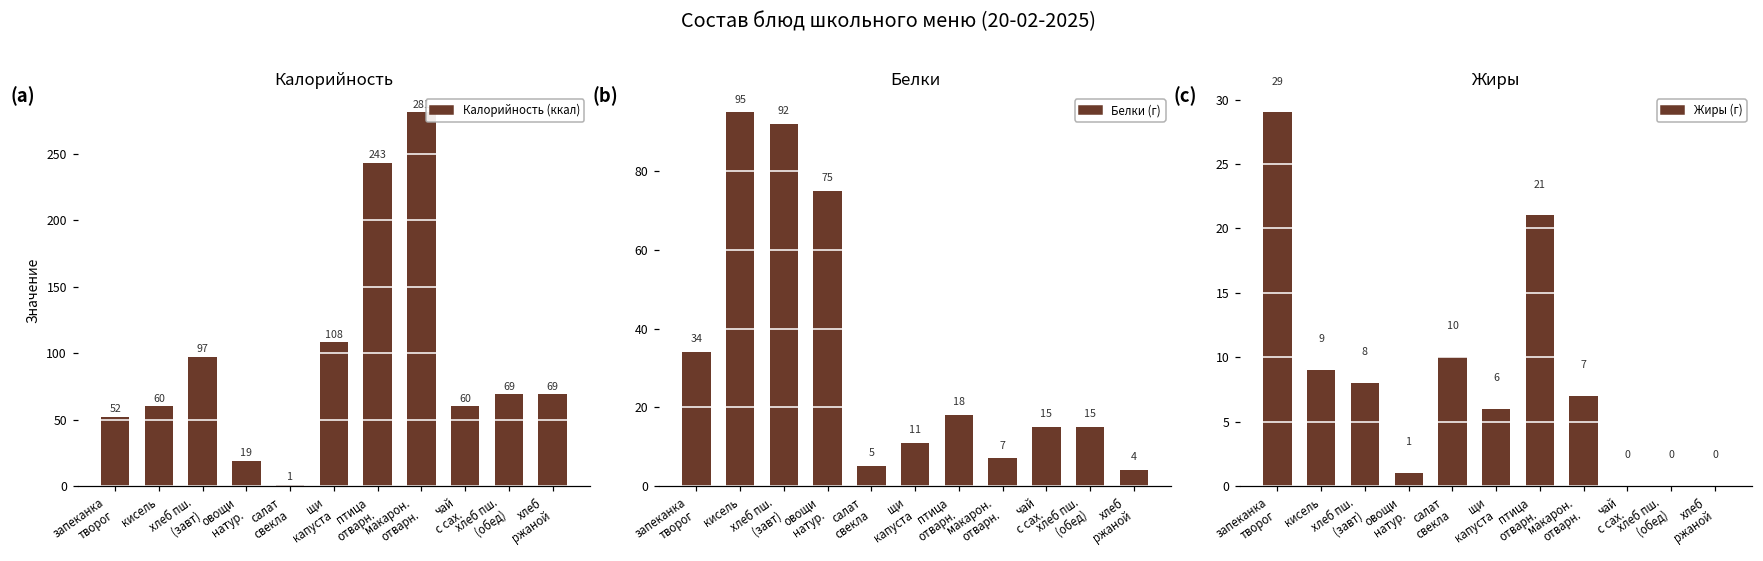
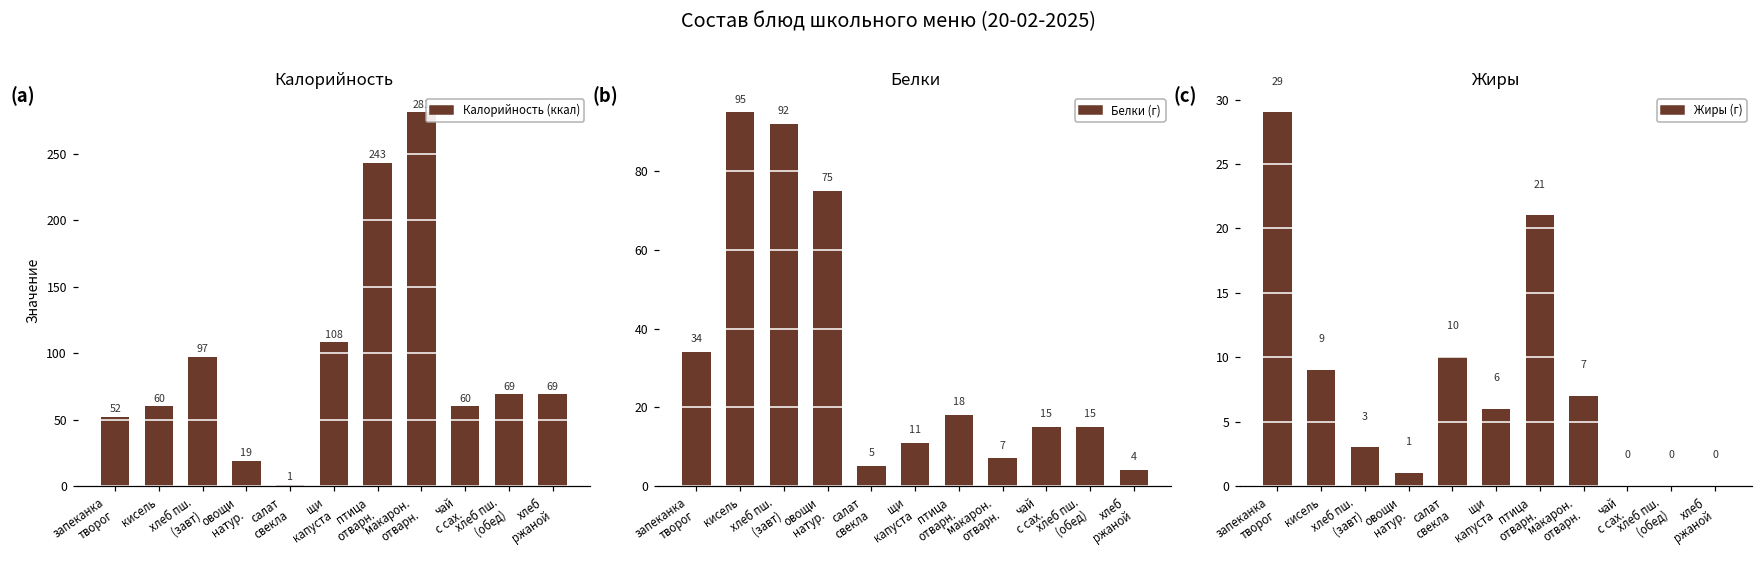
  {
    "Калорийность": {
      "запеканка творог": 52,
      "кисель": 60,
      "хлеб пш. (завт)": 97,
      "овощи натур.": 19,
      "салат свекла": 1,
      "щи капуста": 108,
      "птица отварн.": 243,
      "чай с сах.": 60,
      "хлеб пш. (обед)": 69,
      "хлеб ржаной": 69
    },
    "Белки": {
      "запеканка творог": 34,
      "кисель": 95,
      "хлеб пш. (завт)": 92,
      "овощи натур.": 75,
      "салат свекла": 5,
      "щи капуста": 11,
      "птица отварн.": 18,
      "макарон. отварн.": 7,
      "чай с сах.": 15,
      "хлеб пш. (обед)": 15,
      "хлеб ржаной": 4
    },
    "Жиры": {
      "запеканка творог": 29,
      "кисель": 9,
-     "хлеб пш. (завт)": 8,
+     "хлеб пш. (завт)": 3,
      "овощи натур.": 1,
      "салат свекла": 10,
      "щи капуста": 6,
      "птица отварн.": 21,
      "макарон. отварн.": 7,
      "чай с сах.": 0,
      "хлеб пш. (обед)": 0,
      "хлеб ржаной": 0
    }
  }
